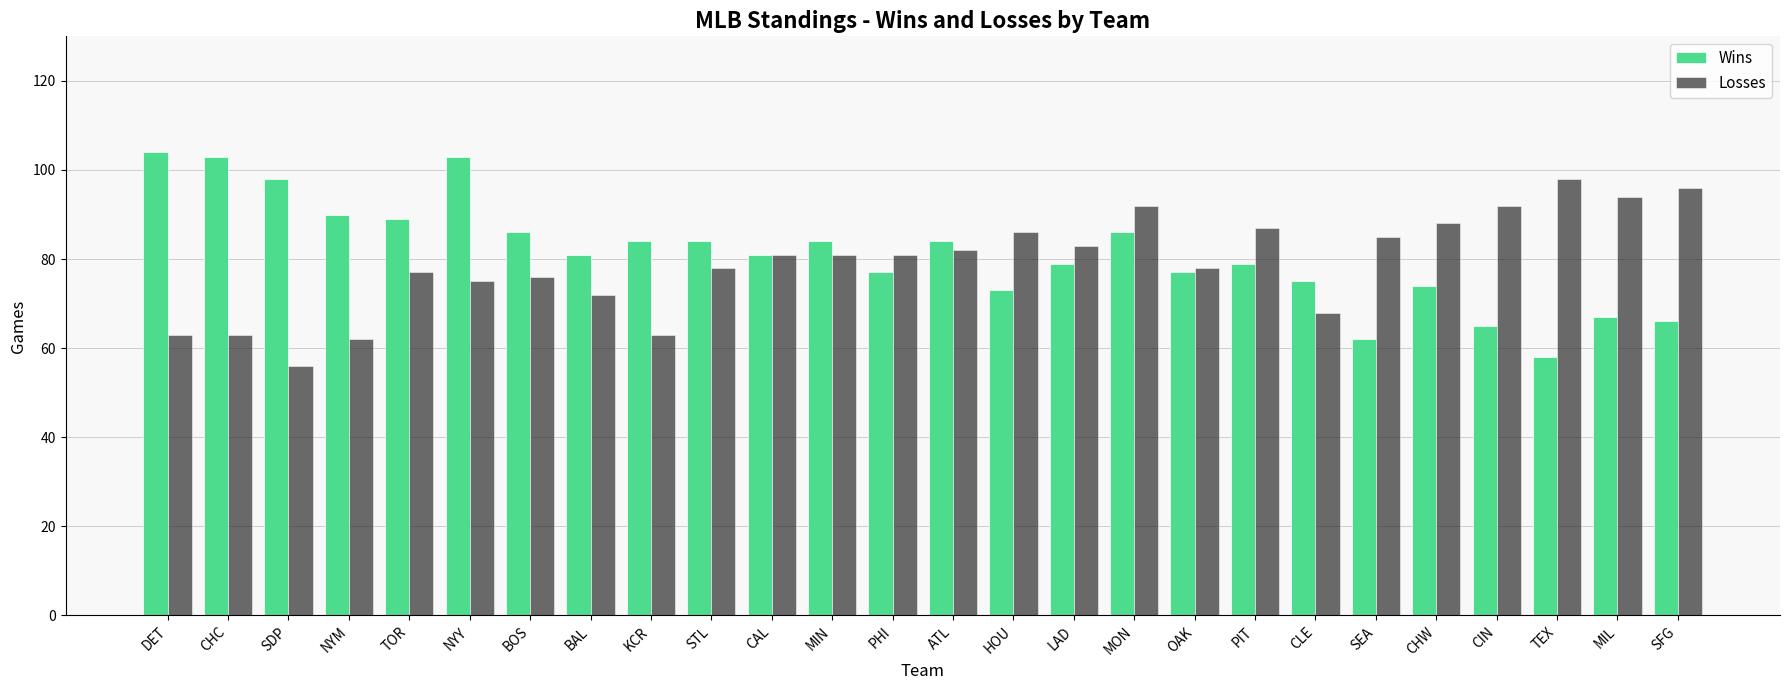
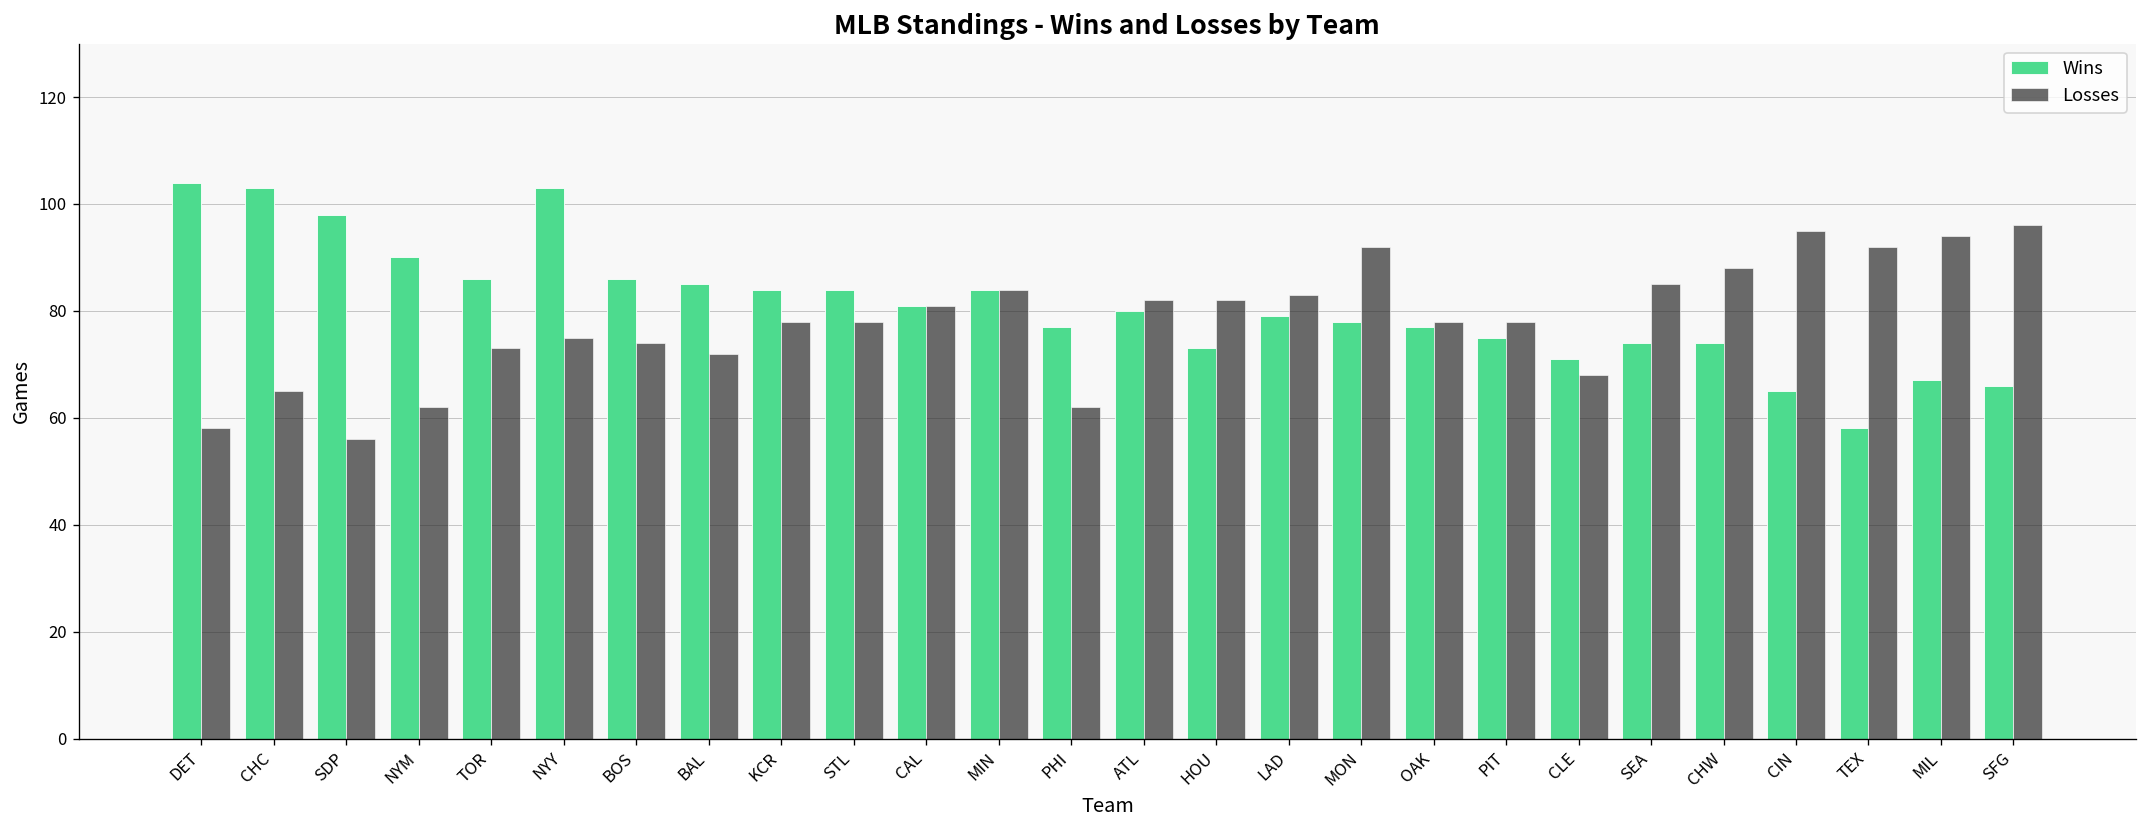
  {
    "Wins": {
      "DET": 104,
      "CHC": 103,
      "SDP": 98,
      "NYM": 90,
-     "TOR": 89,
+     "TOR": 86,
      "NYY": 103,
      "BOS": 86,
-     "BAL": 81,
+     "BAL": 85,
      "KCR": 84,
      "STL": 84,
      "CAL": 81,
      "MIN": 84,
      "PHI": 77,
-     "ATL": 84,
+     "ATL": 80,
      "HOU": 73,
      "LAD": 79,
-     "MON": 86,
+     "MON": 78,
      "OAK": 77,
-     "PIT": 79,
-     "CLE": 75,
-     "SEA": 62,
+     "PIT": 75,
+     "CLE": 71,
+     "SEA": 74,
      "CHW": 74,
      "CIN": 65,
      "TEX": 58,
      "MIL": 67,
      "SFG": 66
    },
    "Losses": {
-     "DET": 63,
-     "CHC": 63,
+     "DET": 58,
+     "CHC": 65,
      "SDP": 56,
      "NYM": 62,
-     "TOR": 77,
+     "TOR": 73,
      "NYY": 75,
-     "BOS": 76,
+     "BOS": 74,
      "BAL": 72,
-     "KCR": 63,
+     "KCR": 78,
      "STL": 78,
      "CAL": 81,
-     "MIN": 81,
-     "PHI": 81,
+     "MIN": 84,
+     "PHI": 62,
      "ATL": 82,
-     "HOU": 86,
+     "HOU": 82,
      "LAD": 83,
      "MON": 92,
      "OAK": 78,
-     "PIT": 87,
+     "PIT": 78,
      "CLE": 68,
      "SEA": 85,
      "CHW": 88,
-     "CIN": 92,
-     "TEX": 98,
+     "CIN": 95,
+     "TEX": 92,
      "MIL": 94,
      "SFG": 96
    }
  }
